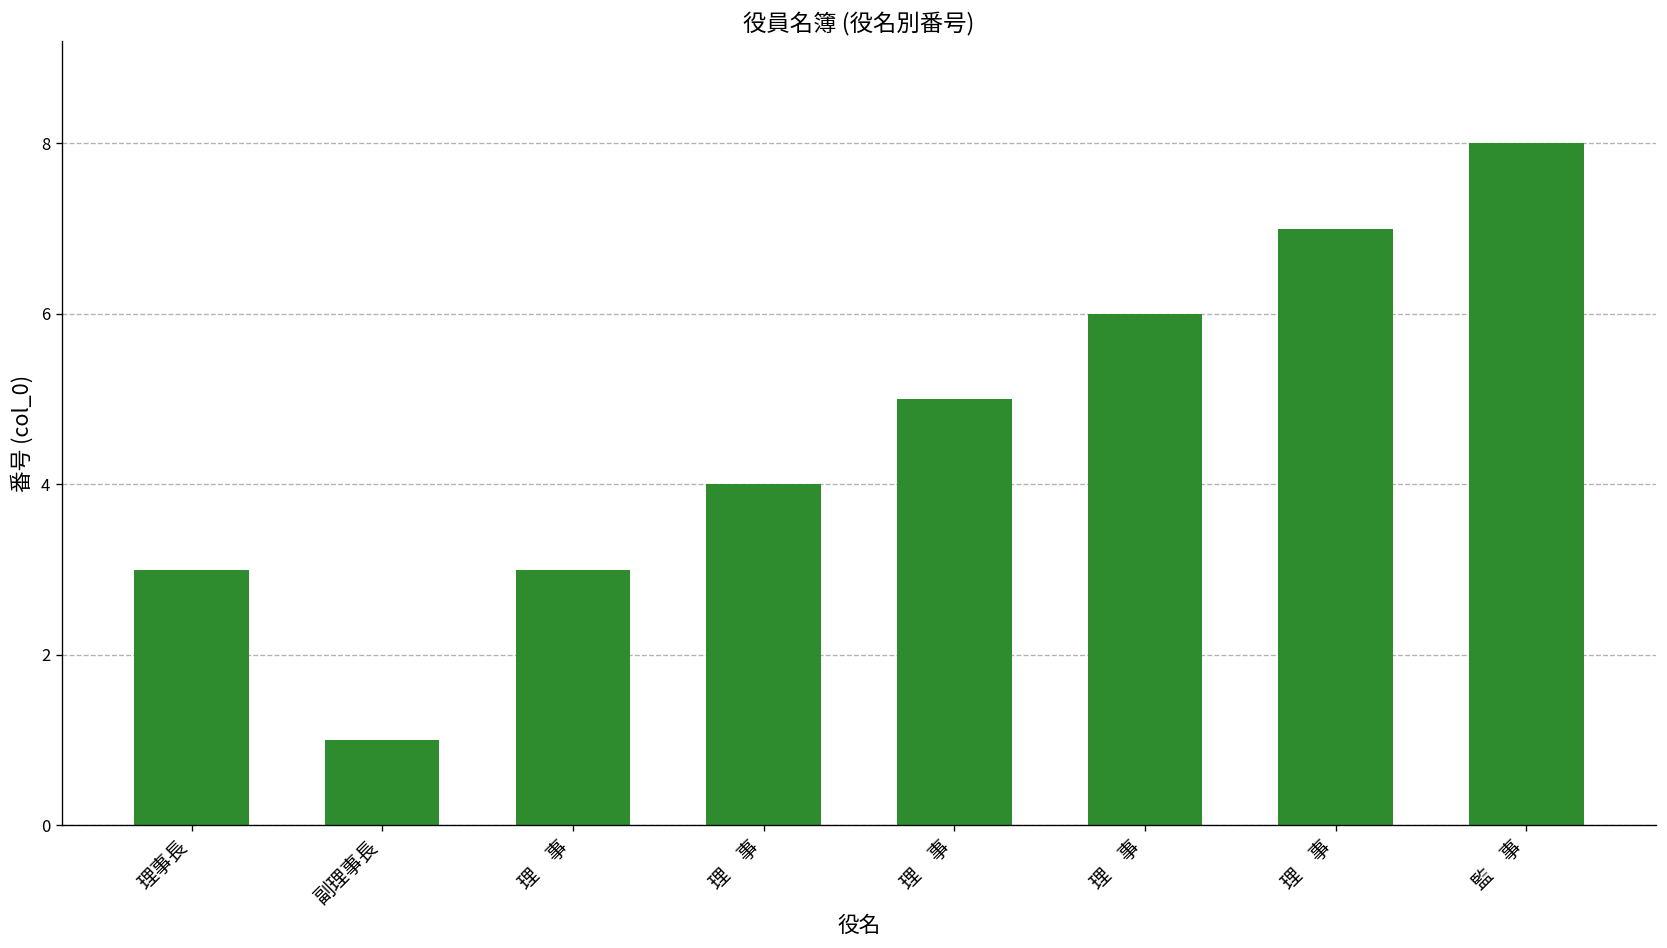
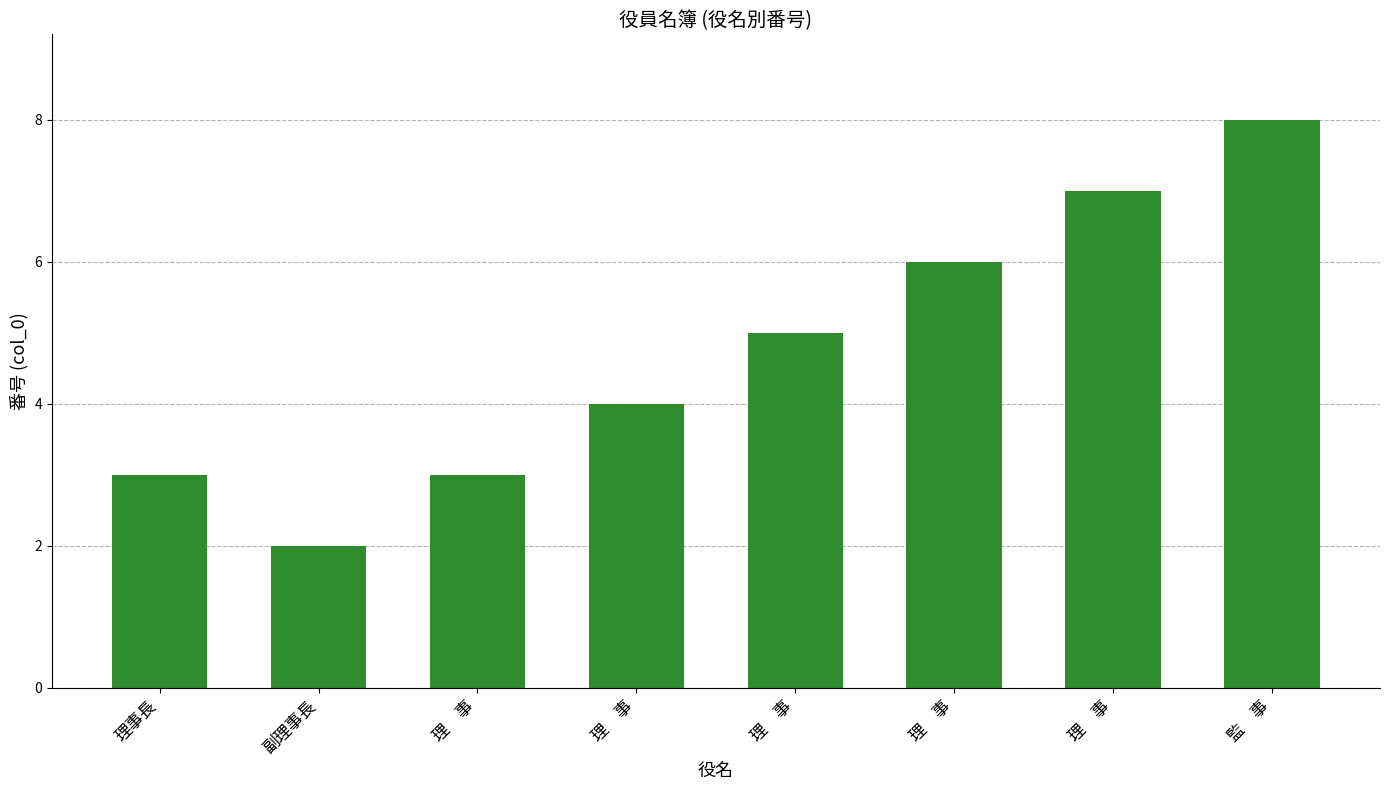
  {
    "理事長": 3,
-   "副理事長": 1,
+   "副理事長": 2,
    "監 事": 8
  }
